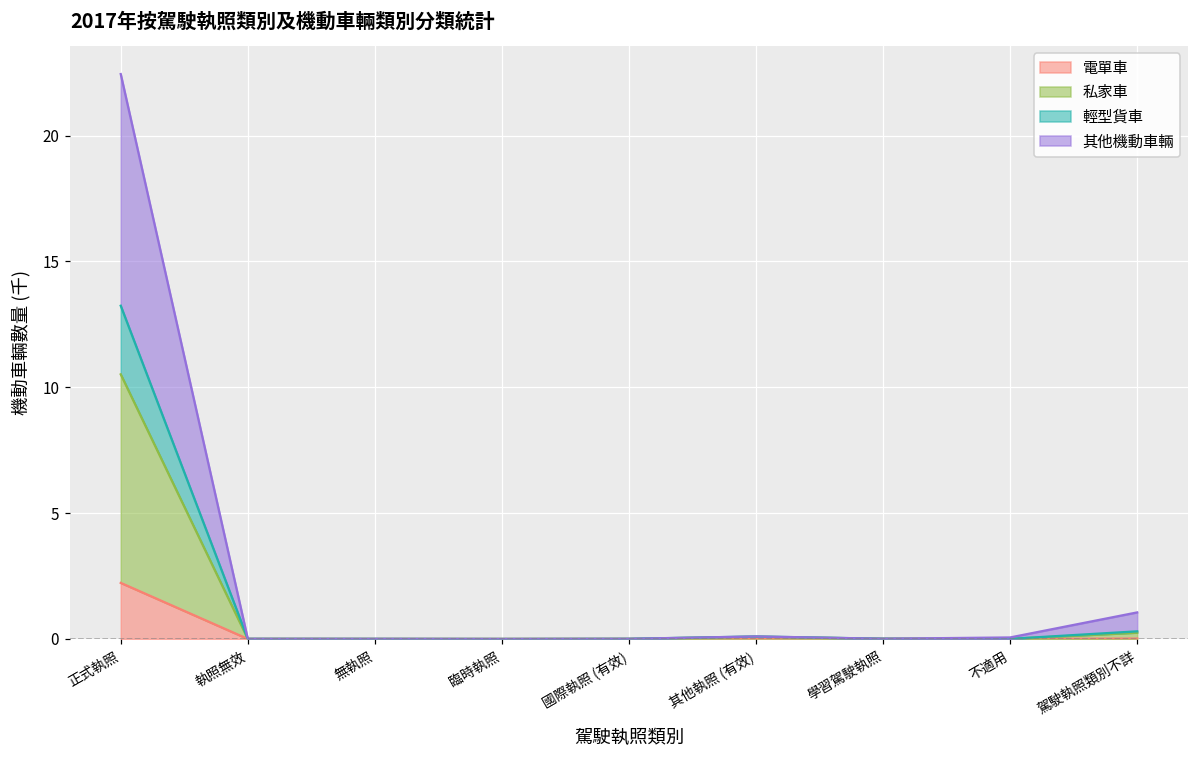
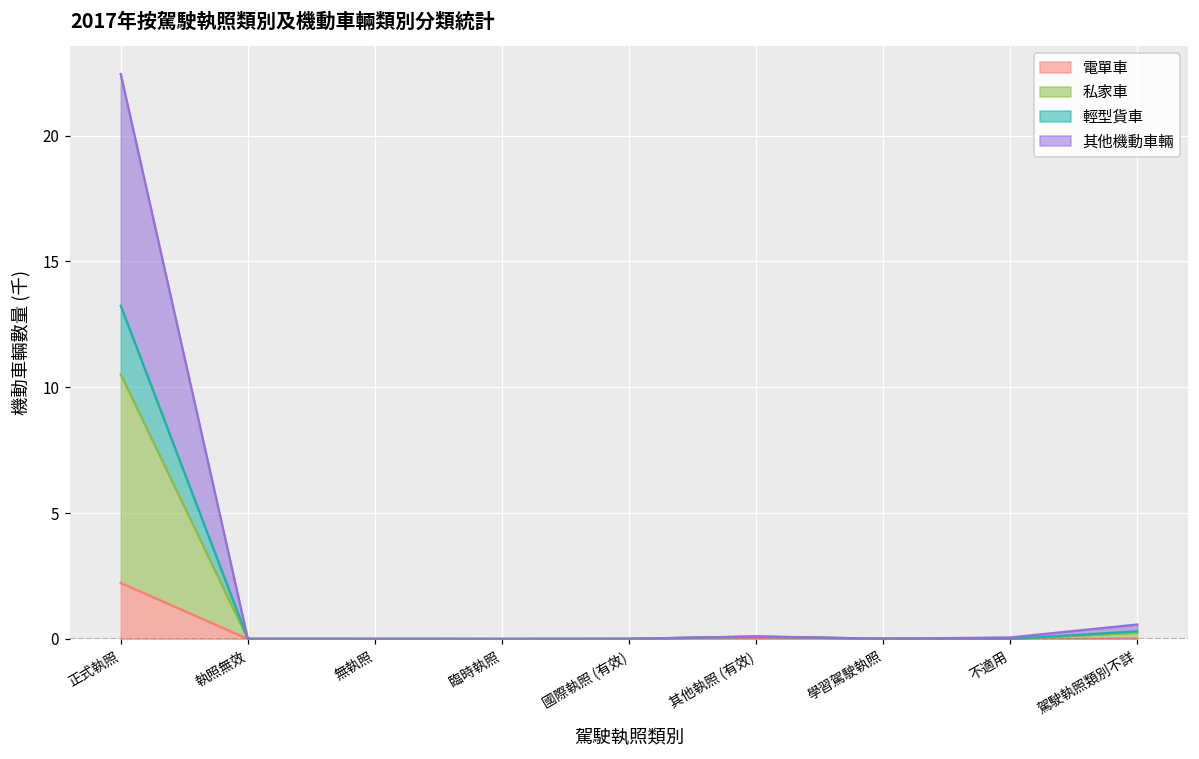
  {
    "電單車": {
      "正式執照": 2.2,
      "駕駛執照類別不詳": 0.0
    },
    "私家車": {
      "正式執照": 8.3
    },
    "輕型貨車": {
      "正式執照": 2.7
    },
    "其他機動車輛": {
      "正式執照": 9.2,
-     "駕駛執照類別不詳": 0.8
+     "駕駛執照類別不詳": 0.3
    }
  }
